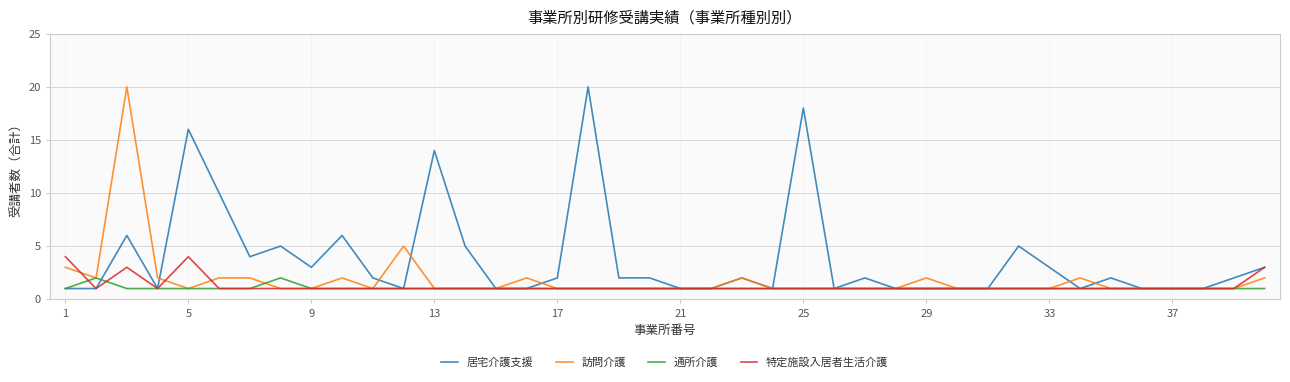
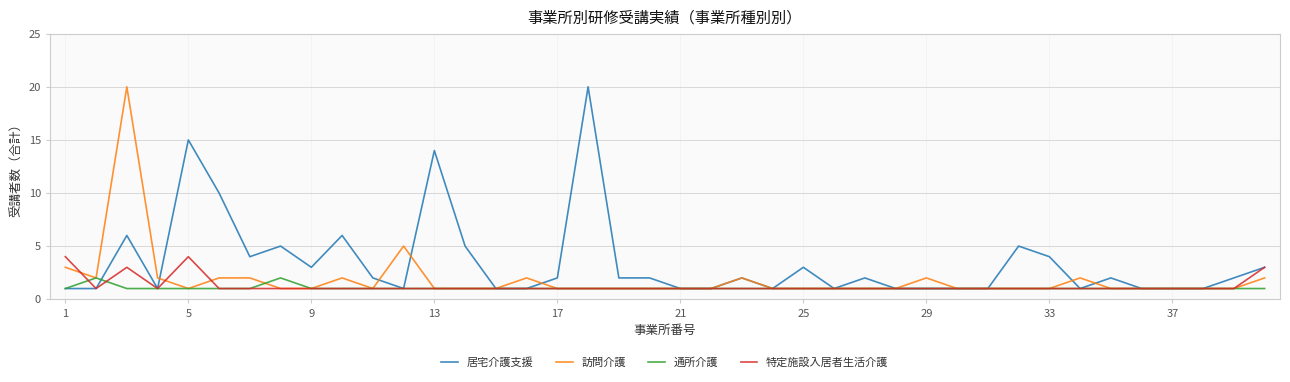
  {
    "居宅介護支援": {
-     "5": 16,
+     "5": 15,
      "9": 3,
      "13": 14,
      "17": 2,
-     "25": 18,
-     "33": 3
+     "25": 3,
+     "33": 4
    },
    "訪問介護": {
      "1": 3,
      "29": 2
    },
    "特定施設入居者生活介護": {
      "1": 4,
      "5": 4
    }
  }
